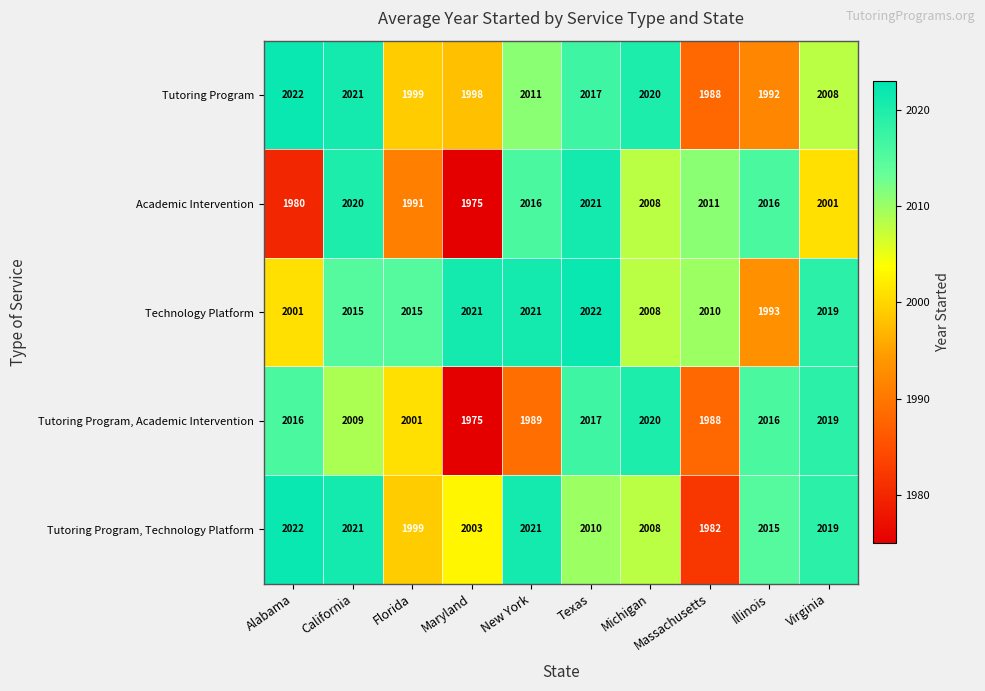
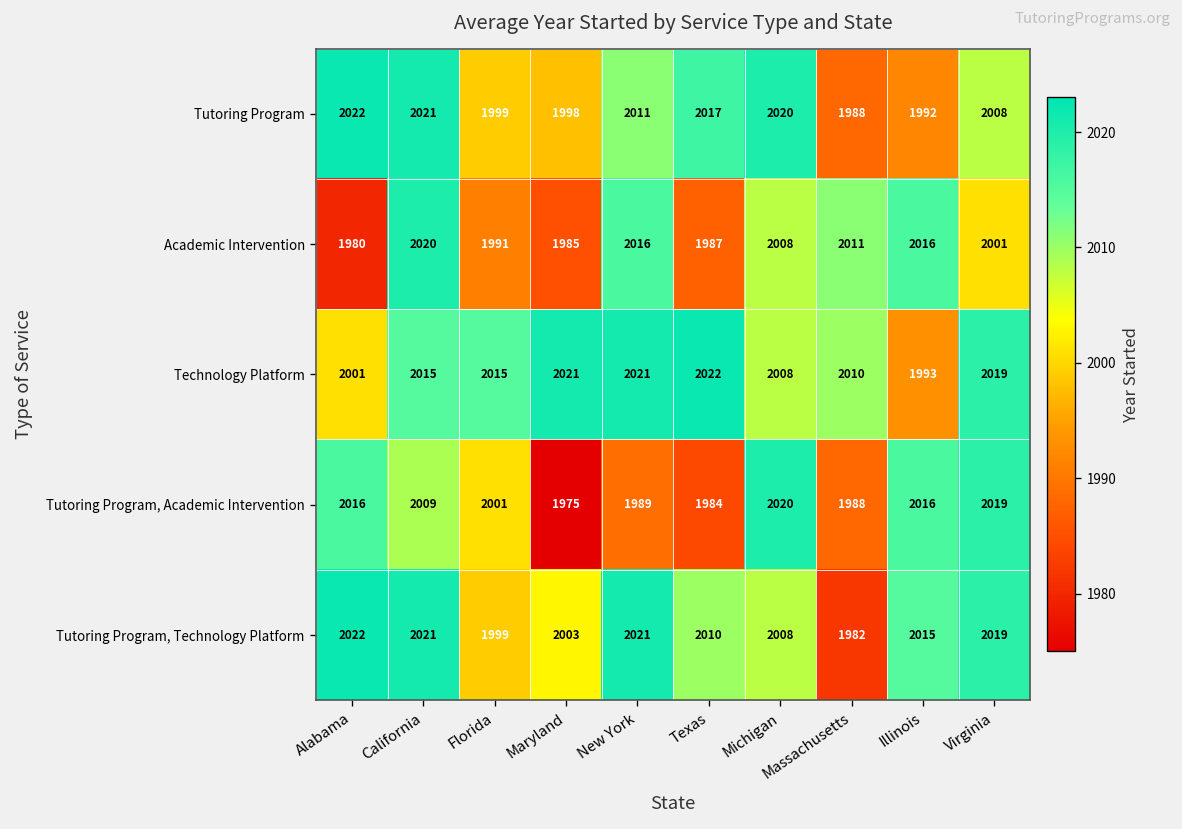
  {
    "Tutoring Program": {
      "Alabama": 2022,
      "California": 2021,
      "Florida": 1999,
      "Maryland": 1998,
      "New York": 2011,
      "Texas": 2017,
      "Michigan": 2020,
      "Massachusetts": 1988,
      "Illinois": 1992,
      "Virginia": 2008
    },
    "Academic Intervention": {
      "Alabama": 1980,
      "California": 2020,
      "Florida": 1991,
-     "Maryland": 1975,
+     "Maryland": 1985,
      "New York": 2016,
-     "Texas": 2021,
+     "Texas": 1987,
      "Michigan": 2008,
      "Massachusetts": 2011,
      "Illinois": 2016,
      "Virginia": 2001
    },
    "Technology Platform": {
      "Alabama": 2001,
      "California": 2015,
      "Florida": 2015,
      "Maryland": 2021,
      "New York": 2021,
      "Texas": 2022,
      "Michigan": 2008,
      "Massachusetts": 2010,
      "Illinois": 1993,
      "Virginia": 2019
    },
    "Tutoring Program, Academic Intervention": {
      "Alabama": 2016,
      "California": 2009,
      "Florida": 2001,
      "Maryland": 1975,
      "New York": 1989,
-     "Texas": 2017,
+     "Texas": 1984,
      "Michigan": 2020,
      "Massachusetts": 1988,
      "Illinois": 2016,
      "Virginia": 2019
    },
    "Tutoring Program, Technology Platform": {
      "Alabama": 2022,
      "California": 2021,
      "Florida": 1999,
      "Maryland": 2003,
      "New York": 2021,
      "Texas": 2010,
      "Michigan": 2008,
      "Massachusetts": 1982,
      "Illinois": 2015,
      "Virginia": 2019
    }
  }
